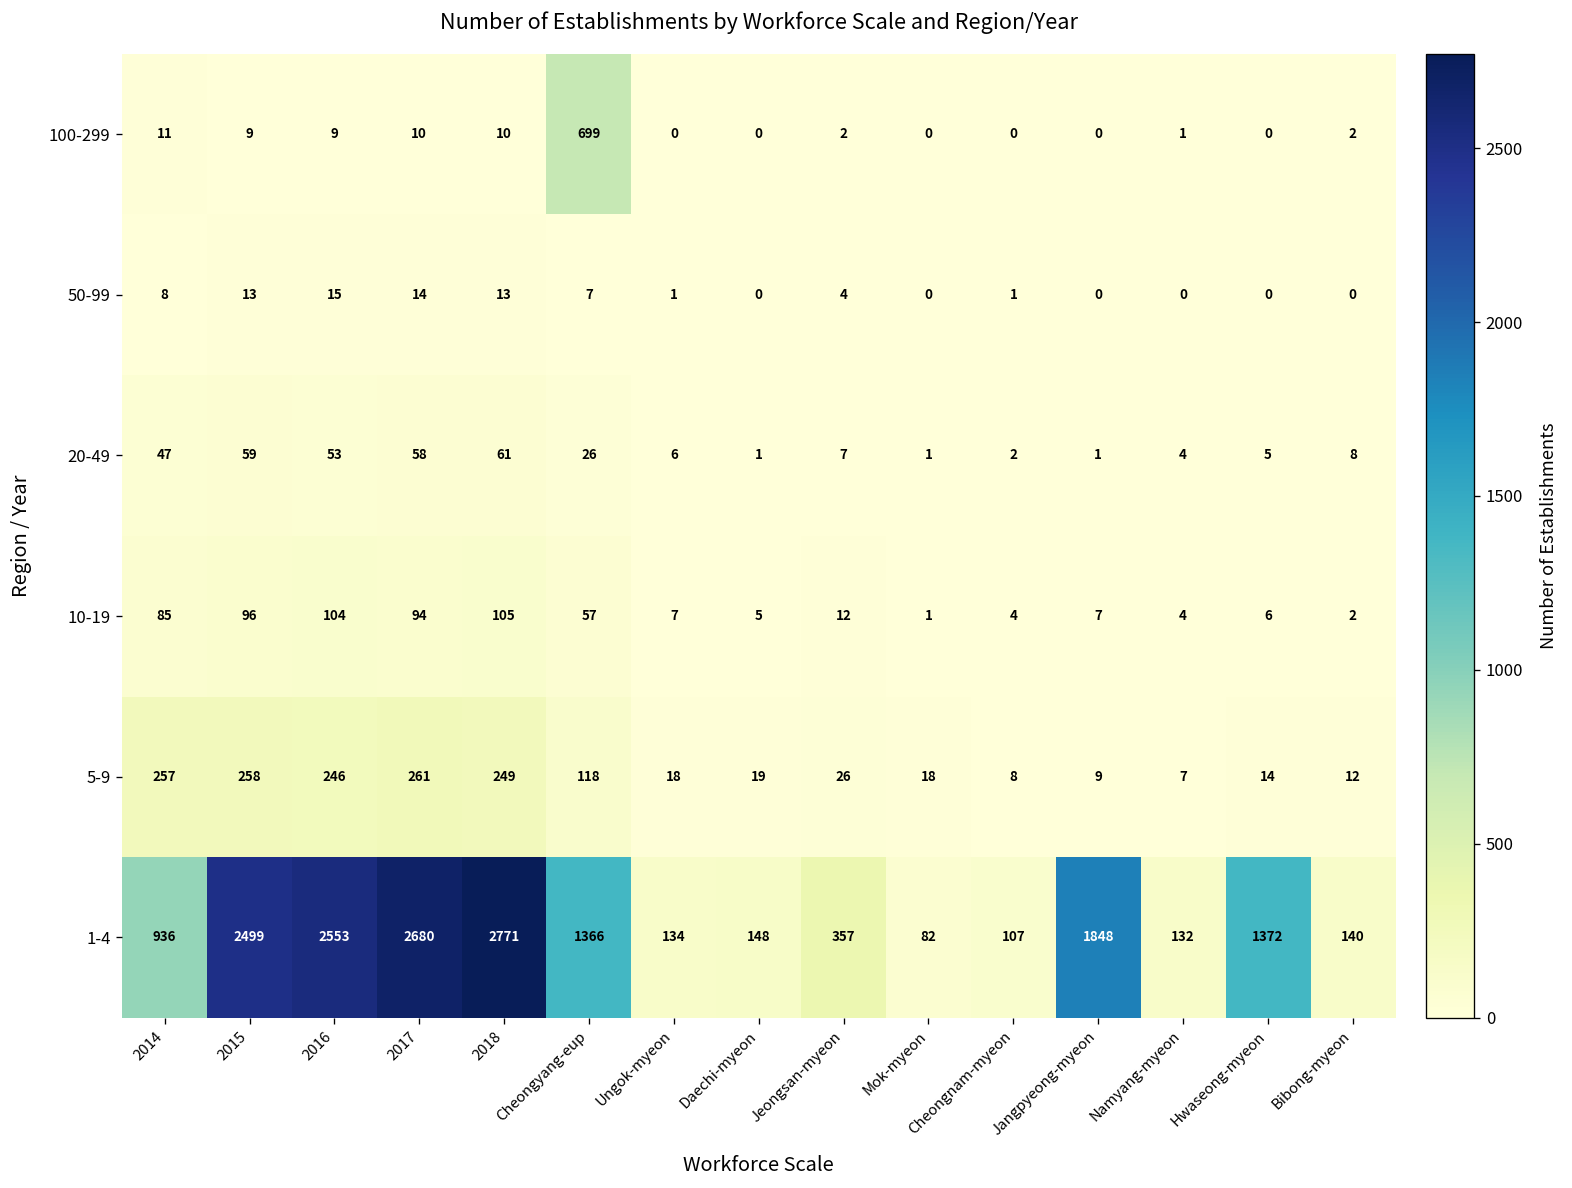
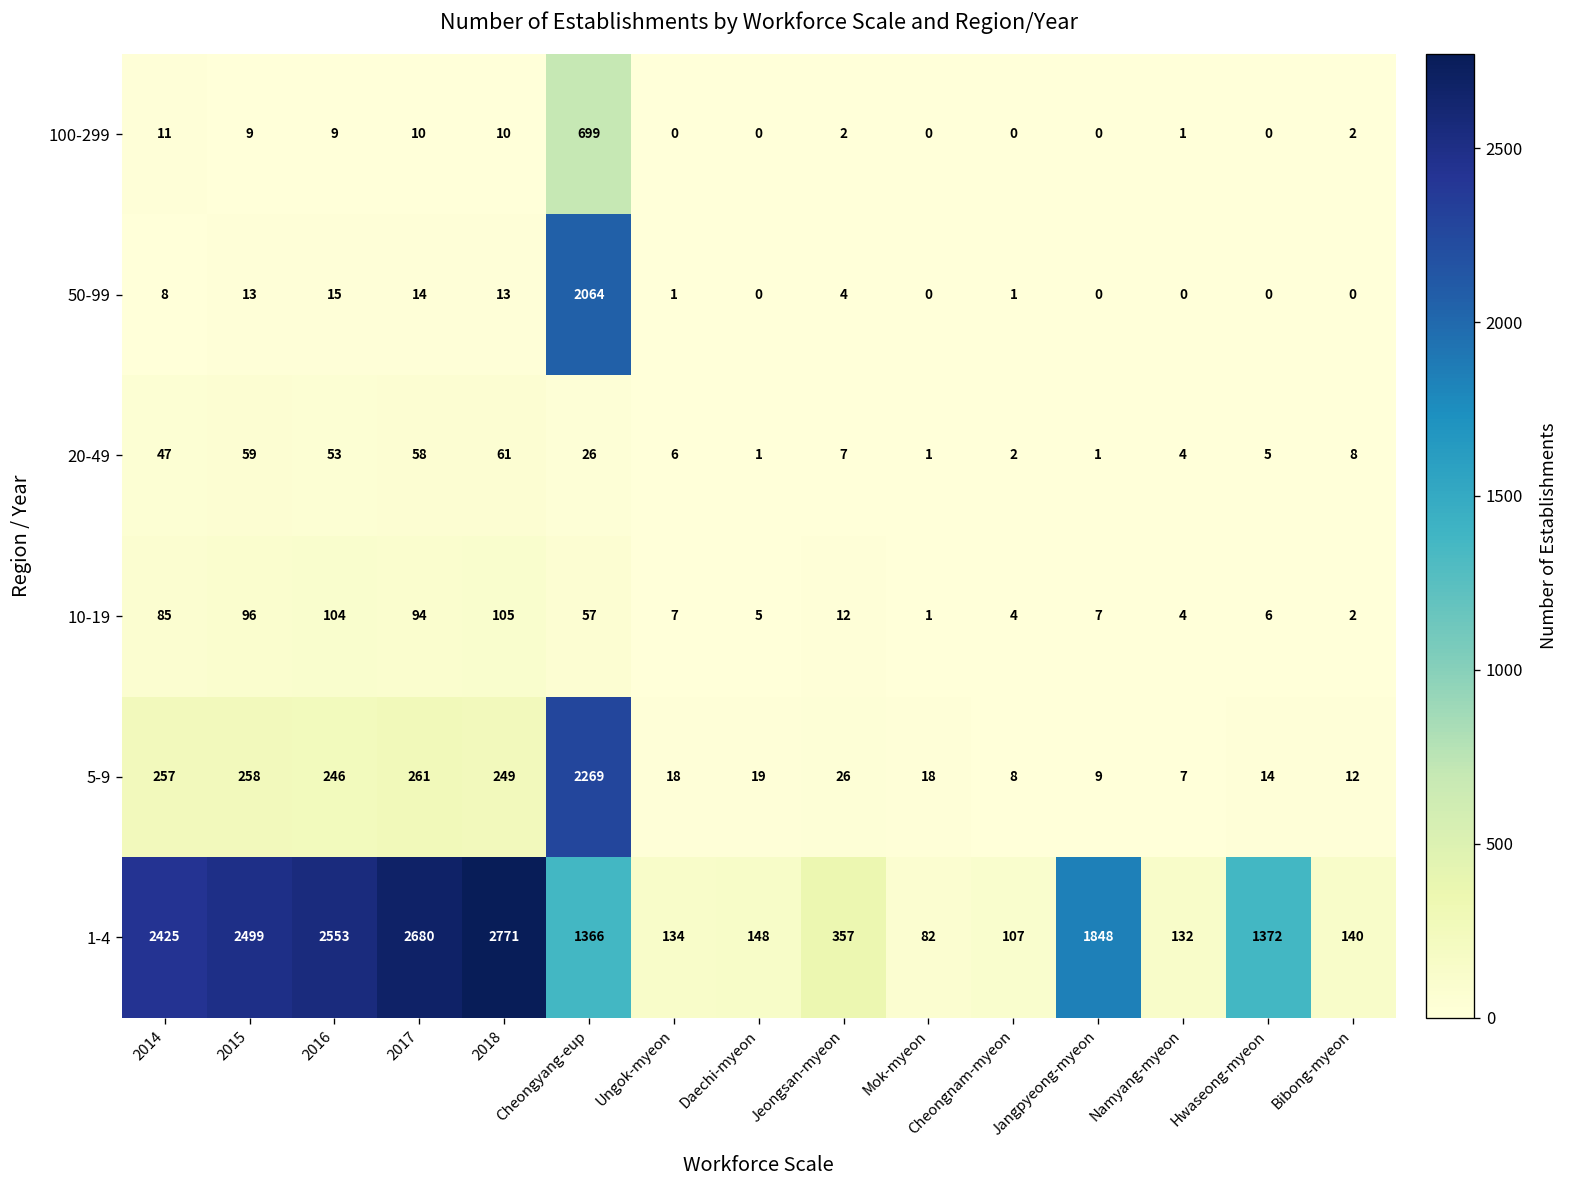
  {
    "100-299": {
      "2014": 11,
      "2015": 9,
      "2016": 9,
      "2017": 10,
      "2018": 10,
      "Cheongyang-eup": 699,
      "Ungok-myeon": 0,
      "Daechi-myeon": 0,
      "Jeongsan-myeon": 2,
      "Mok-myeon": 0,
      "Cheongnam-myeon": 0,
      "Jangpyeong-myeon": 0,
      "Namyang-myeon": 1,
      "Hwaseong-myeon": 0,
      "Bibong-myeon": 2
    },
    "50-99": {
      "2014": 8,
      "2015": 13,
      "2016": 15,
      "2017": 14,
      "2018": 13,
-     "Cheongyang-eup": 7,
+     "Cheongyang-eup": 2064,
      "Ungok-myeon": 1,
      "Daechi-myeon": 0,
      "Jeongsan-myeon": 4,
      "Mok-myeon": 0,
      "Cheongnam-myeon": 1,
      "Jangpyeong-myeon": 0,
      "Namyang-myeon": 0,
      "Hwaseong-myeon": 0,
      "Bibong-myeon": 0
    },
    "20-49": {
      "2014": 47,
      "2015": 59,
      "2016": 53,
      "2017": 58,
      "2018": 61,
      "Cheongyang-eup": 26,
      "Ungok-myeon": 6,
      "Daechi-myeon": 1,
      "Jeongsan-myeon": 7,
      "Mok-myeon": 1,
      "Cheongnam-myeon": 2,
      "Jangpyeong-myeon": 1,
      "Namyang-myeon": 4,
      "Hwaseong-myeon": 5,
      "Bibong-myeon": 8
    },
    "10-19": {
      "2014": 85,
      "2015": 96,
      "2016": 104,
      "2017": 94,
      "2018": 105,
      "Cheongyang-eup": 57,
      "Ungok-myeon": 7,
      "Daechi-myeon": 5,
      "Jeongsan-myeon": 12,
      "Mok-myeon": 1,
      "Cheongnam-myeon": 4,
      "Jangpyeong-myeon": 7,
      "Namyang-myeon": 4,
      "Hwaseong-myeon": 6,
      "Bibong-myeon": 2
    },
    "5-9": {
      "2014": 257,
      "2015": 258,
      "2016": 246,
      "2017": 261,
      "2018": 249,
-     "Cheongyang-eup": 118,
+     "Cheongyang-eup": 2269,
      "Ungok-myeon": 18,
      "Daechi-myeon": 19,
      "Jeongsan-myeon": 26,
      "Mok-myeon": 18,
      "Cheongnam-myeon": 8,
      "Jangpyeong-myeon": 9,
      "Namyang-myeon": 7,
      "Hwaseong-myeon": 14,
      "Bibong-myeon": 12
    },
    "1-4": {
-     "2014": 936,
+     "2014": 2425,
      "2015": 2499,
      "2016": 2553,
      "2017": 2680,
      "2018": 2771,
      "Cheongyang-eup": 1366,
      "Ungok-myeon": 134,
      "Daechi-myeon": 148,
      "Jeongsan-myeon": 357,
      "Mok-myeon": 82,
      "Cheongnam-myeon": 107,
      "Jangpyeong-myeon": 1848,
      "Namyang-myeon": 132,
      "Hwaseong-myeon": 1372,
      "Bibong-myeon": 140
    }
  }
